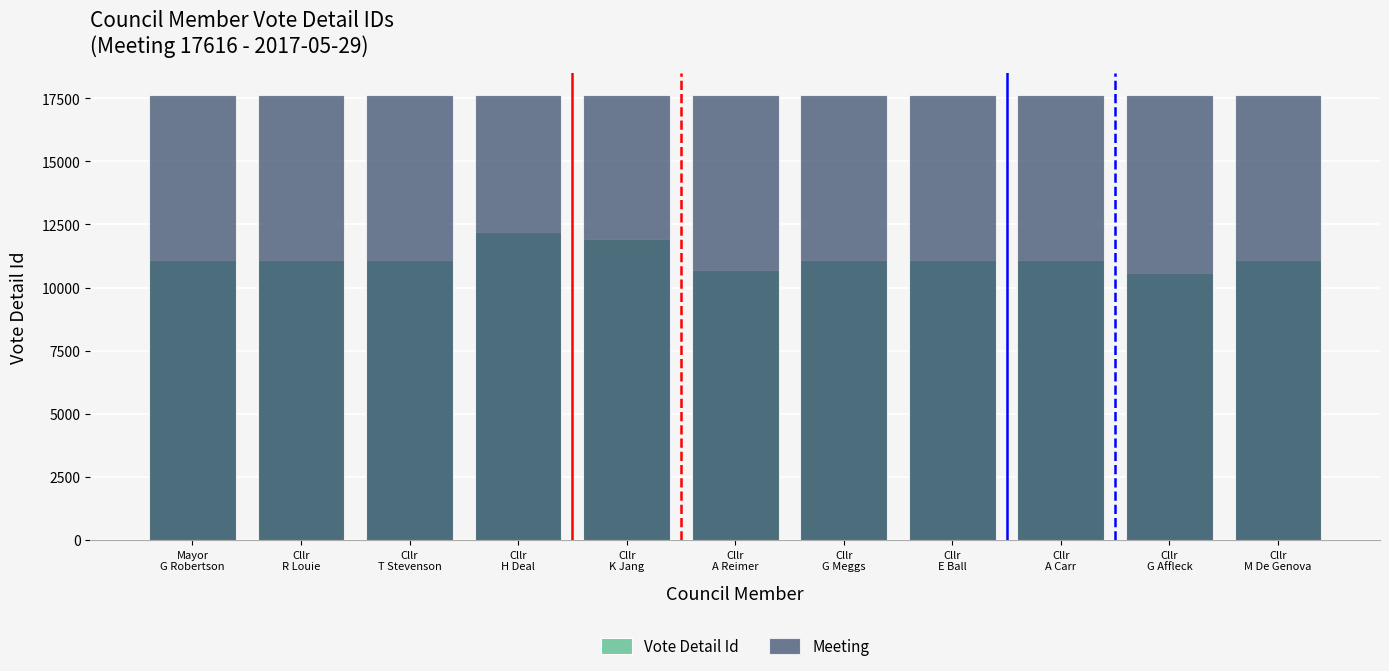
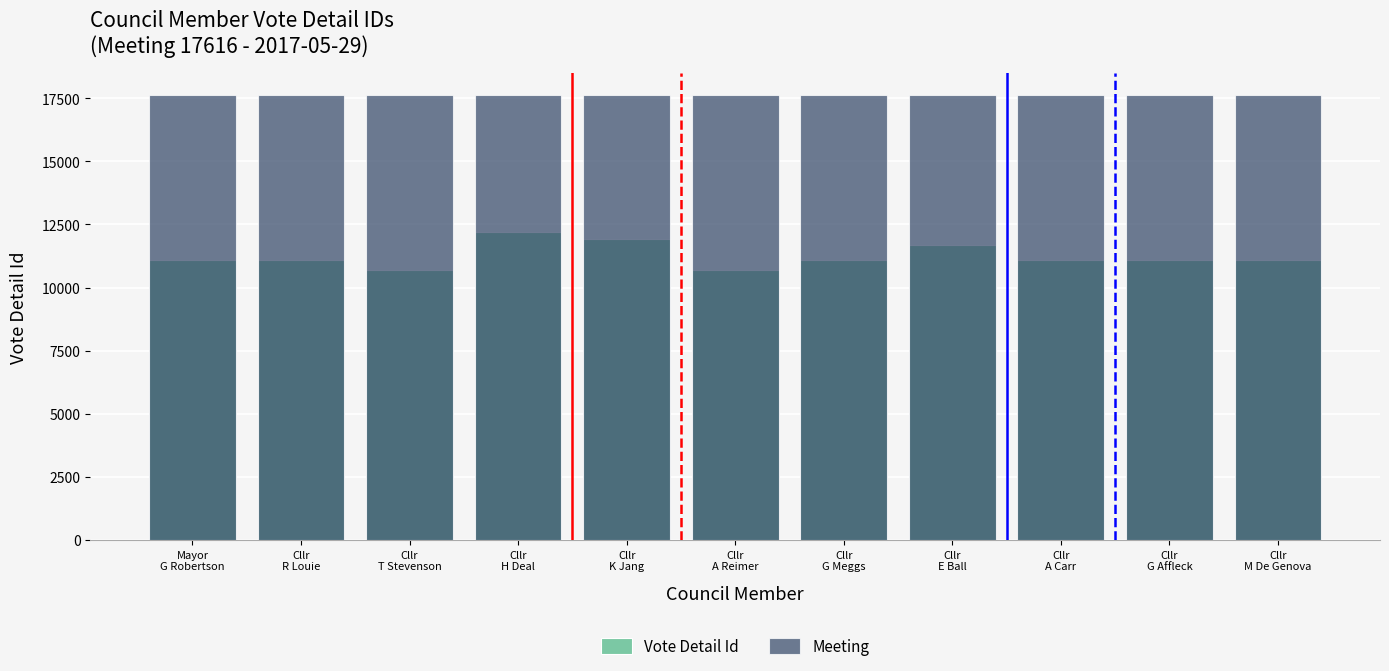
  {
    "Vote Detail Id": {
-     "Cllr T Stevenson": 11100,
-     "Cllr E Ball": 11100,
-     "Cllr G Affleck": 10600
+     "Cllr T Stevenson": 10700,
+     "Cllr E Ball": 11700,
+     "Cllr G Affleck": 11100
    },
    "Meeting": {
      "Mayor G Robertson": 17600,
      "Cllr R Louie": 17600,
      "Cllr T Stevenson": 17600,
      "Cllr H Deal": 17600,
      "Cllr K Jang": 17600,
      "Cllr A Reimer": 17600,
      "Cllr G Meggs": 17600,
      "Cllr E Ball": 17600,
      "Cllr A Carr": 17600,
      "Cllr G Affleck": 17600,
      "Cllr M De Genova": 17600
    }
  }
